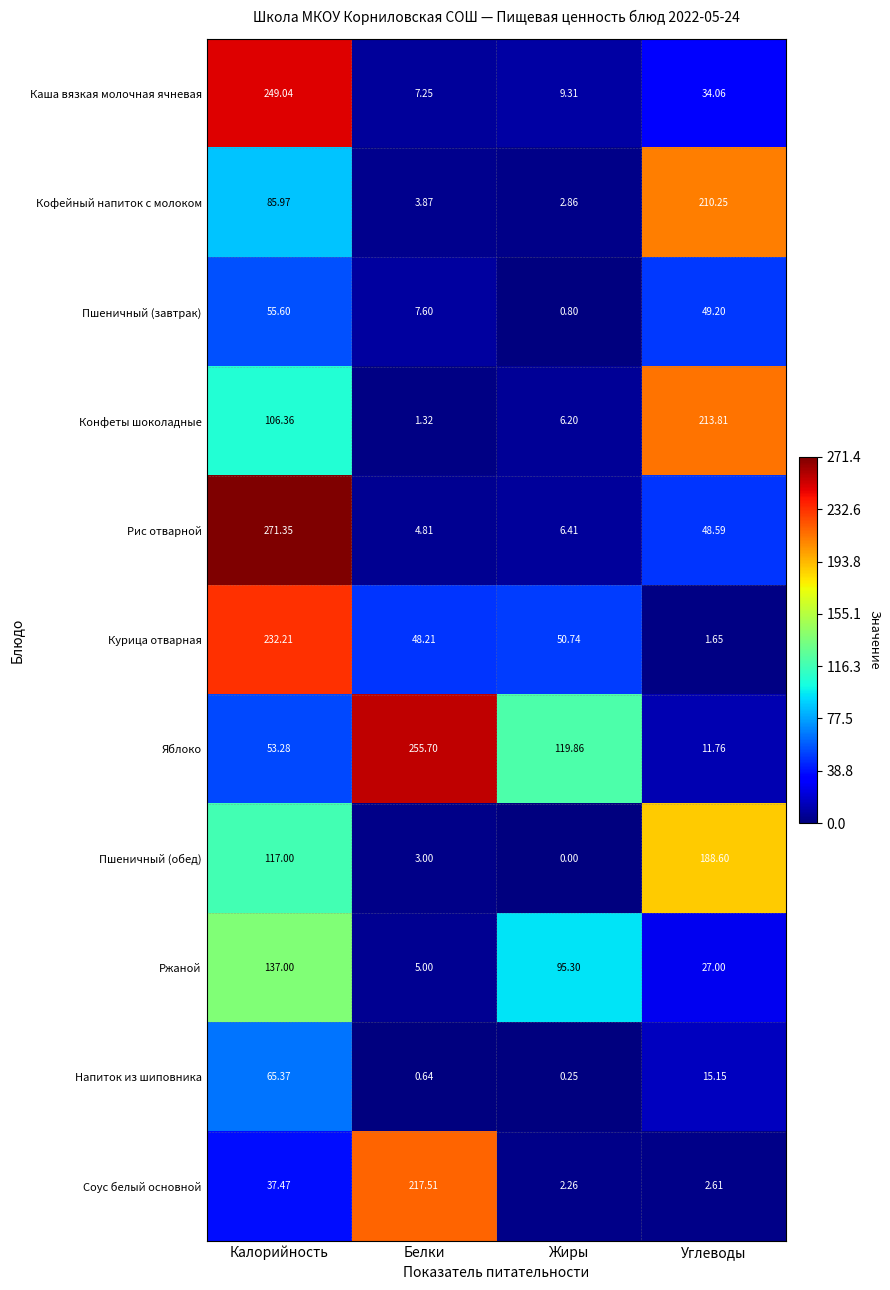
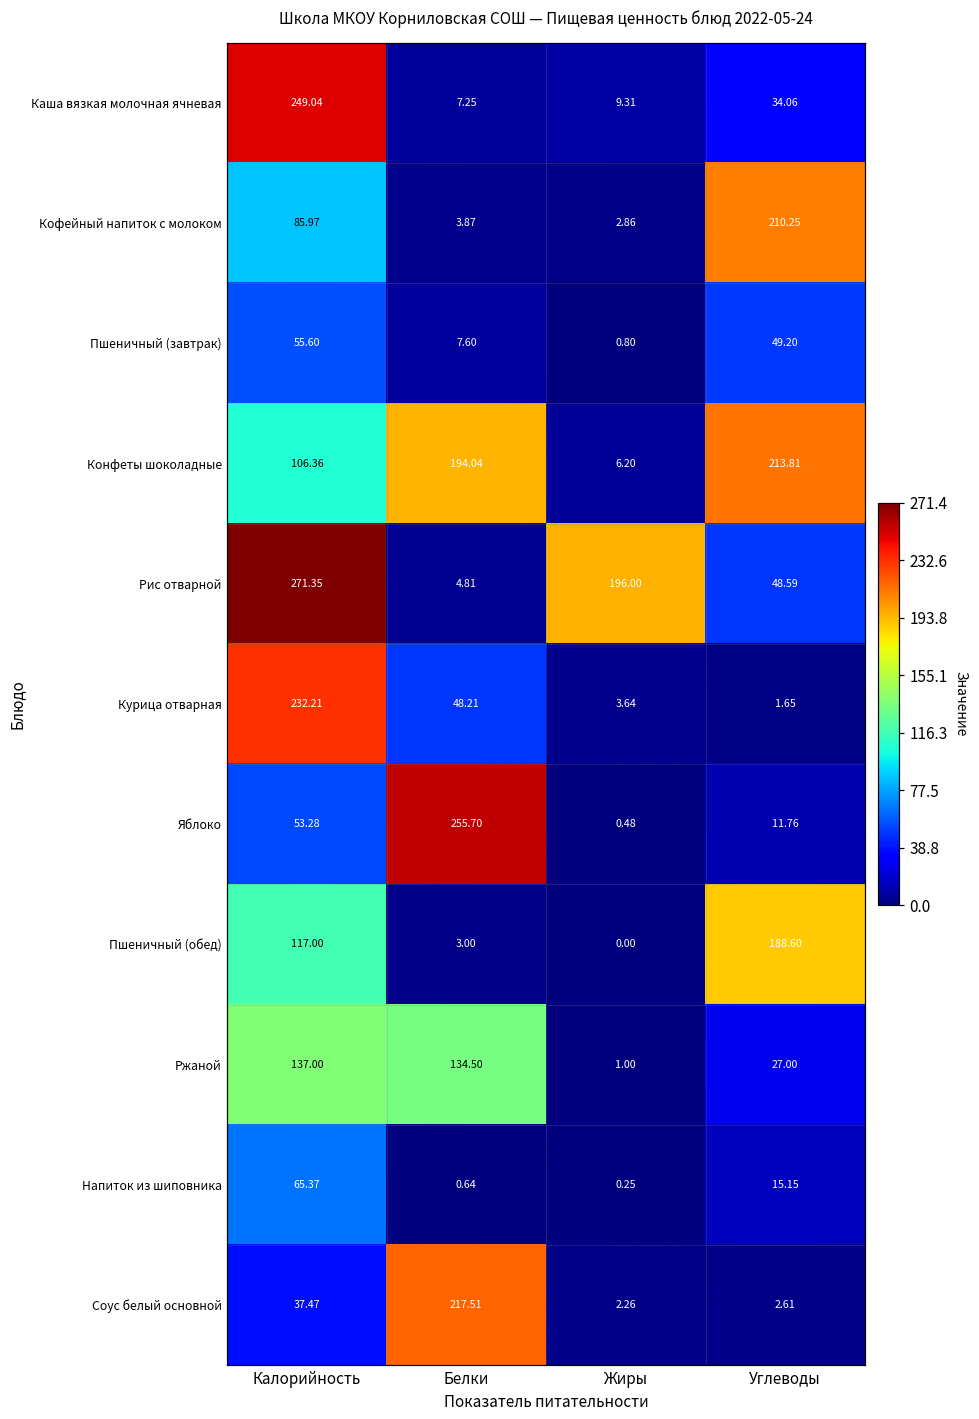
  {
    "Каша вязкая молочная ячневая": {
      "Калорийность": 249.04,
      "Белки": 7.25,
      "Жиры": 9.31,
      "Углеводы": 34.06
    },
    "Кофейный напиток с молоком": {
      "Калорийность": 85.97,
      "Белки": 3.87,
      "Жиры": 2.86,
      "Углеводы": 210.25
    },
    "Пшеничный (завтрак)": {
      "Калорийность": 55.60,
      "Белки": 7.60,
      "Жиры": 0.80,
      "Углеводы": 49.20
    },
    "Конфеты шоколадные": {
      "Калорийность": 106.36,
-     "Белки": 1.32,
+     "Белки": 194.04,
      "Жиры": 6.20,
      "Углеводы": 213.81
    },
    "Рис отварной": {
      "Калорийность": 271.35,
      "Белки": 4.81,
-     "Жиры": 6.41,
+     "Жиры": 196.00,
      "Углеводы": 48.59
    },
    "Курица отварная": {
      "Калорийность": 232.21,
      "Белки": 48.21,
-     "Жиры": 50.74,
+     "Жиры": 3.64,
      "Углеводы": 1.65
    },
    "Яблоко": {
      "Калорийность": 53.28,
      "Белки": 255.70,
-     "Жиры": 119.86,
+     "Жиры": 0.48,
      "Углеводы": 11.76
    },
    "Пшеничный (обед)": {
      "Калорийность": 117.00,
      "Белки": 3.00,
      "Жиры": 0.00,
      "Углеводы": 188.60
    },
    "Ржаной": {
      "Калорийность": 137.00,
-     "Белки": 5.00,
-     "Жиры": 95.30,
+     "Белки": 134.50,
+     "Жиры": 1.00,
      "Углеводы": 27.00
    },
    "Напиток из шиповника": {
      "Калорийность": 65.37,
      "Белки": 0.64,
      "Жиры": 0.25,
      "Углеводы": 15.15
    },
    "Соус белый основной": {
      "Калорийность": 37.47,
      "Белки": 217.51,
      "Жиры": 2.26,
      "Углеводы": 2.61
    }
  }
